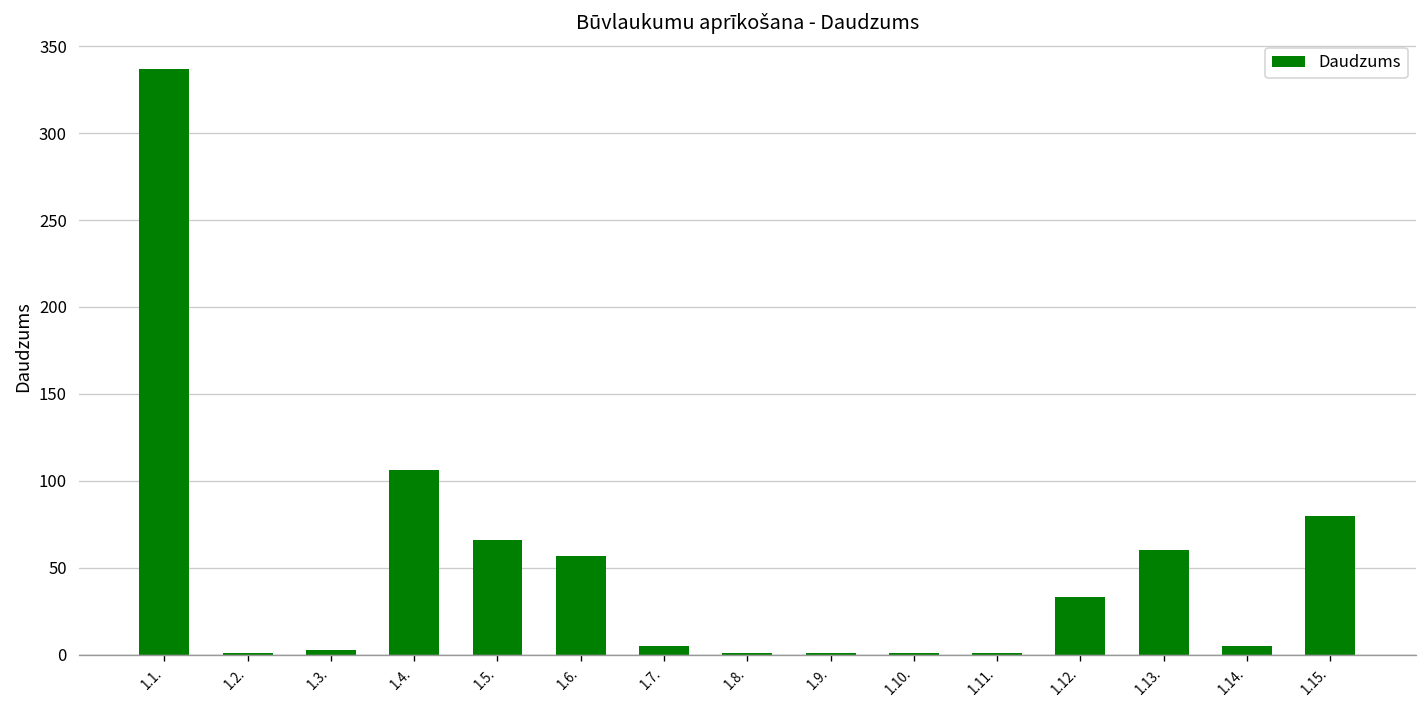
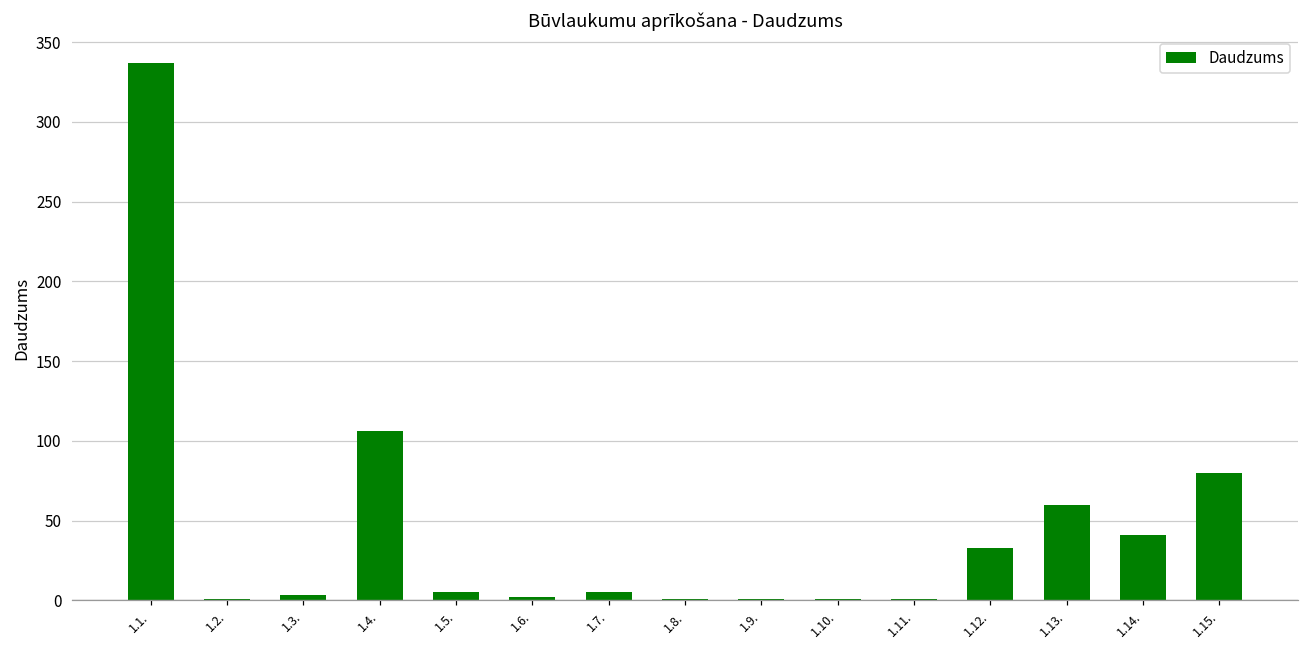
  {
    "1.1.": 337,
    "1.3.": 3,
    "1.4.": 106,
-   "1.5.": 66,
-   "1.6.": 57,
+   "1.5.": 5,
+   "1.6.": 2,
    "1.7.": 5,
    "1.12.": 33,
    "1.13.": 60,
-   "1.14.": 5,
+   "1.14.": 41,
    "1.15.": 80
  }
